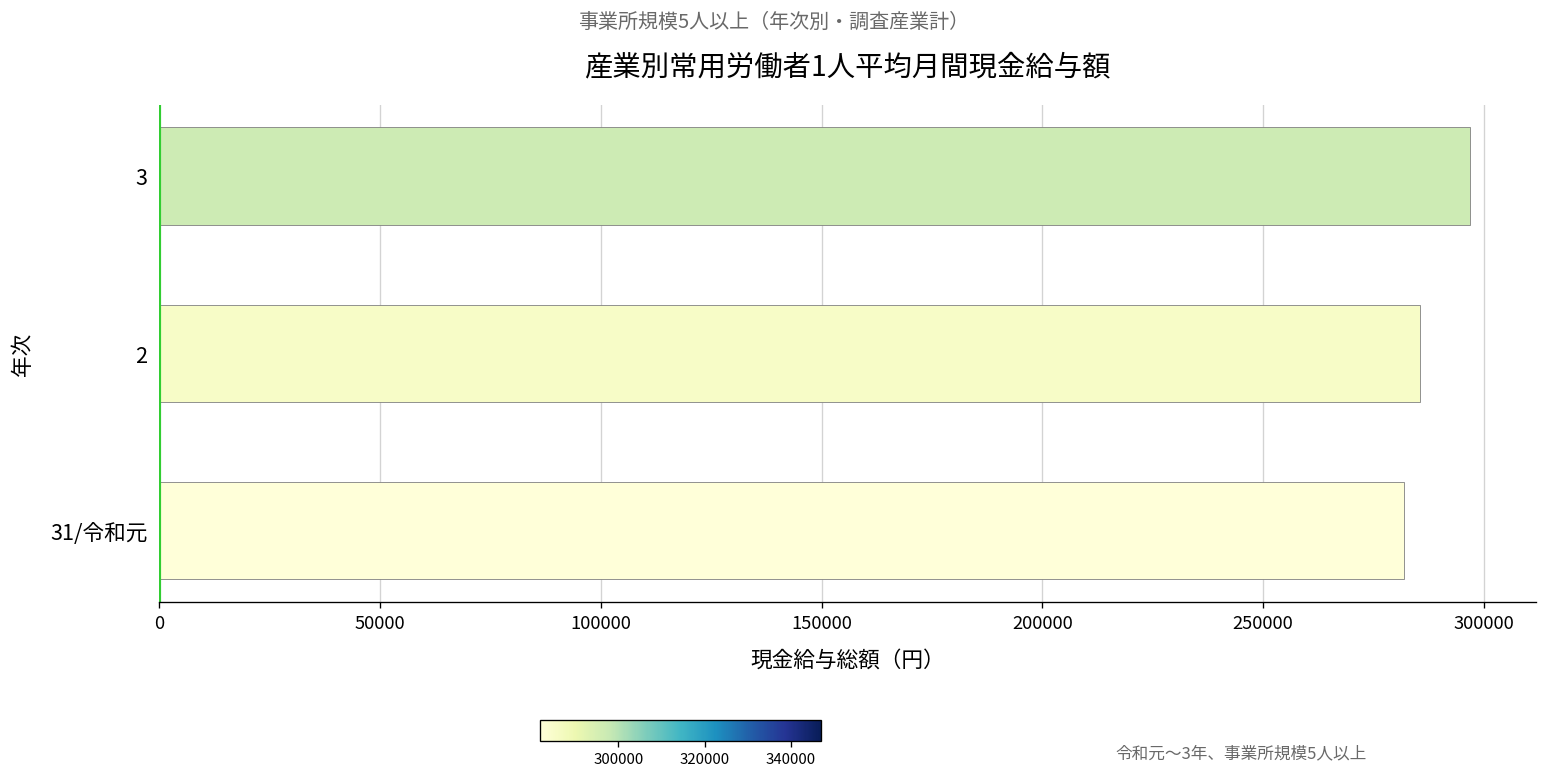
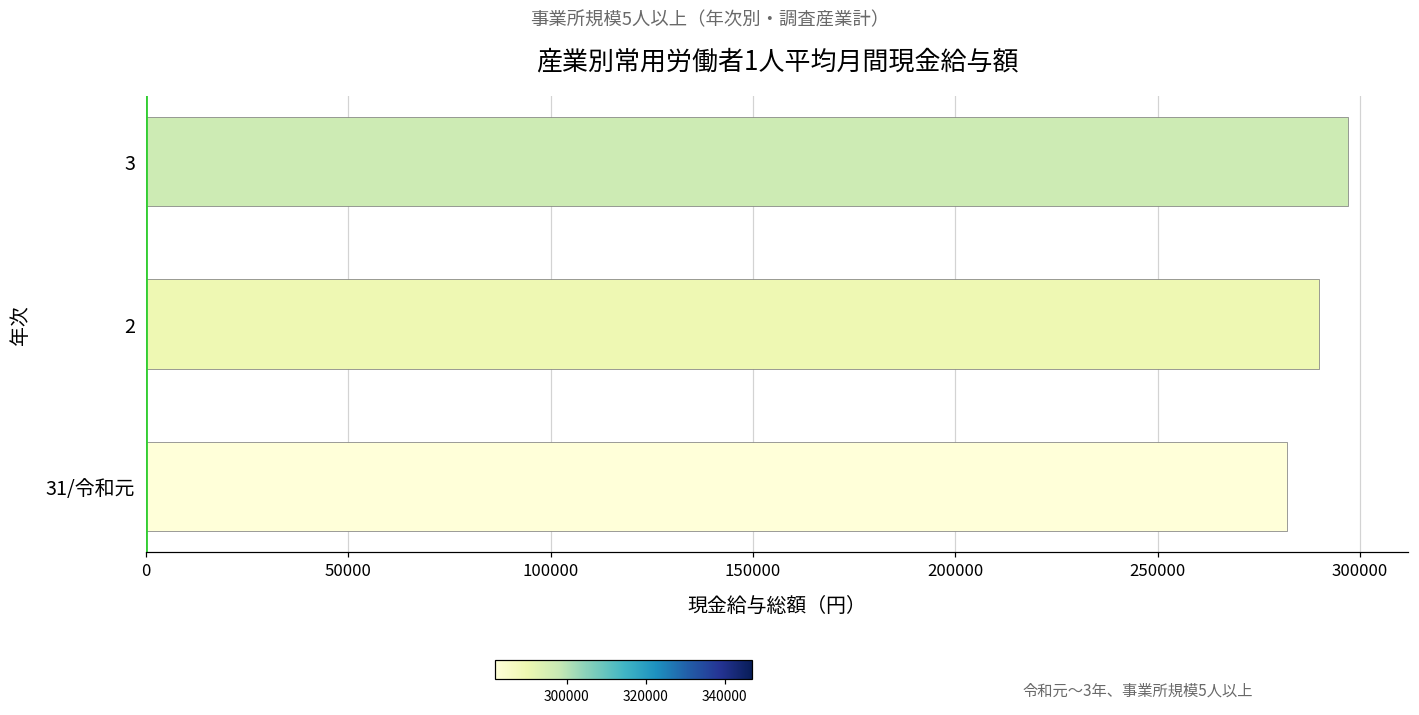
  {
    "3": 297000,
-   "2": 286000,
+   "2": 290000,
    "31/令和元": 282000
  }
